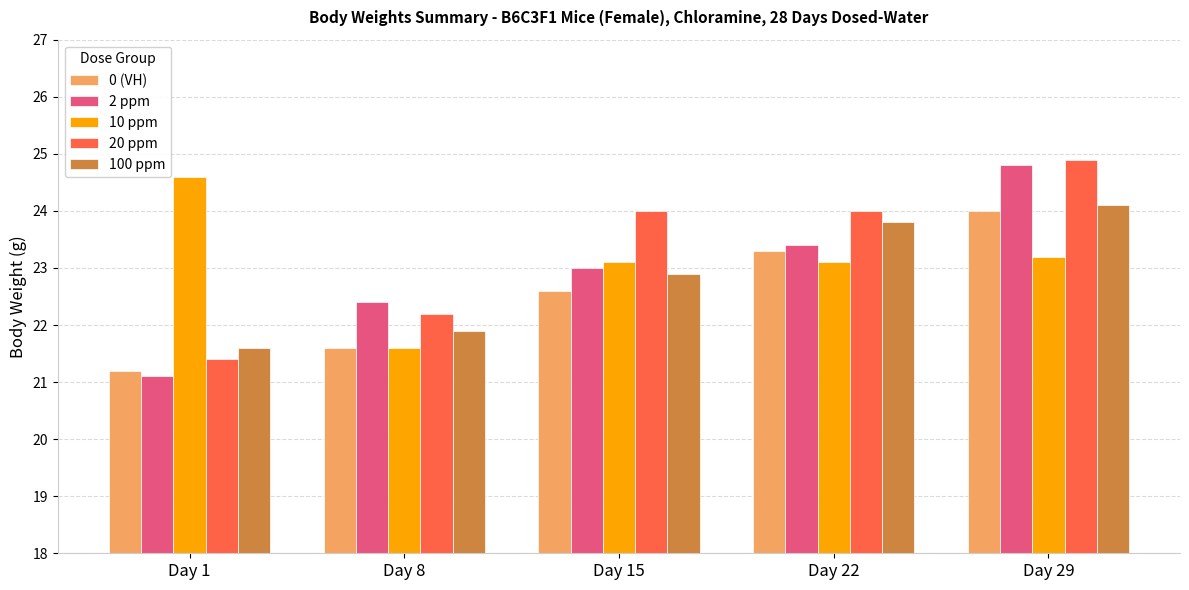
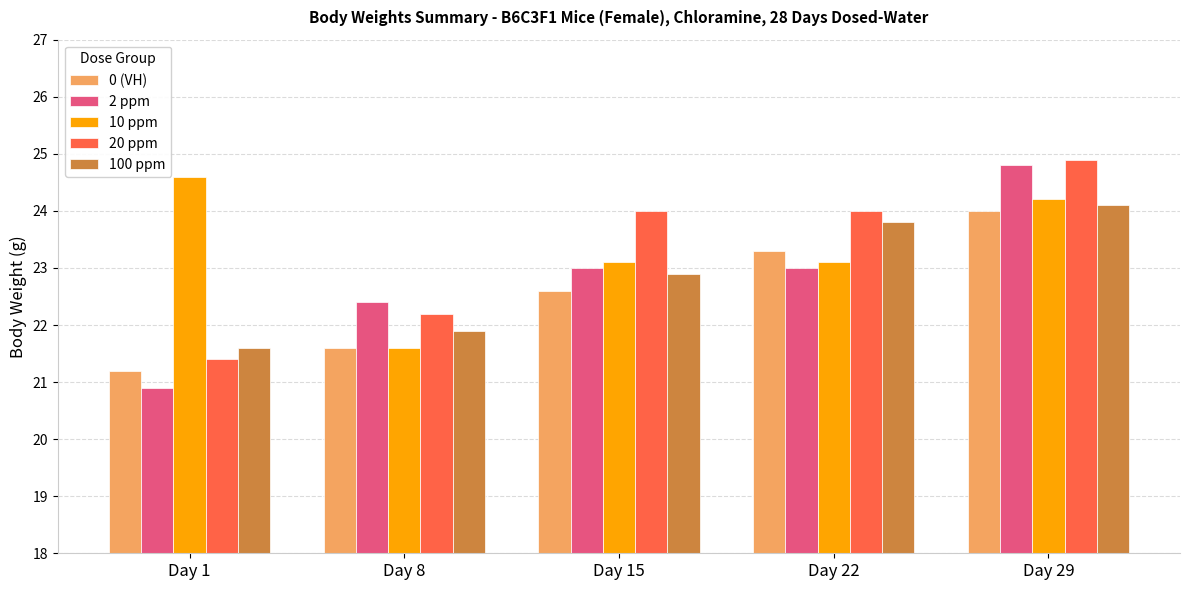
  {
    "2 ppm": {
-     "Day 1": 21.1,
+     "Day 1": 20.9,
      "Day 8": 22.4,
      "Day 15": 23.0,
-     "Day 22": 23.4,
+     "Day 22": 23.0,
      "Day 29": 24.8
    },
    "10 ppm": {
      "Day 1": 24.6,
      "Day 8": 21.6,
      "Day 15": 23.1,
      "Day 22": 23.1,
-     "Day 29": 23.2
+     "Day 29": 24.2
    },
    "20 ppm": {
      "Day 1": 21.4,
      "Day 8": 22.2,
      "Day 15": 24.0,
      "Day 22": 24.0,
      "Day 29": 24.9
    }
  }
